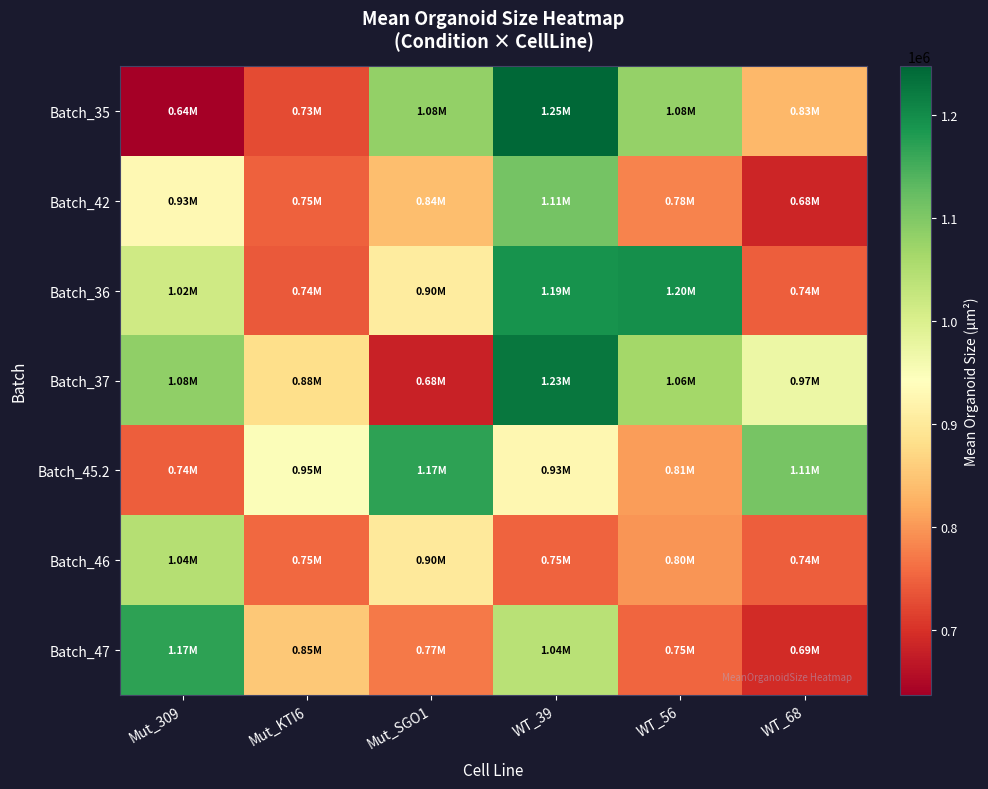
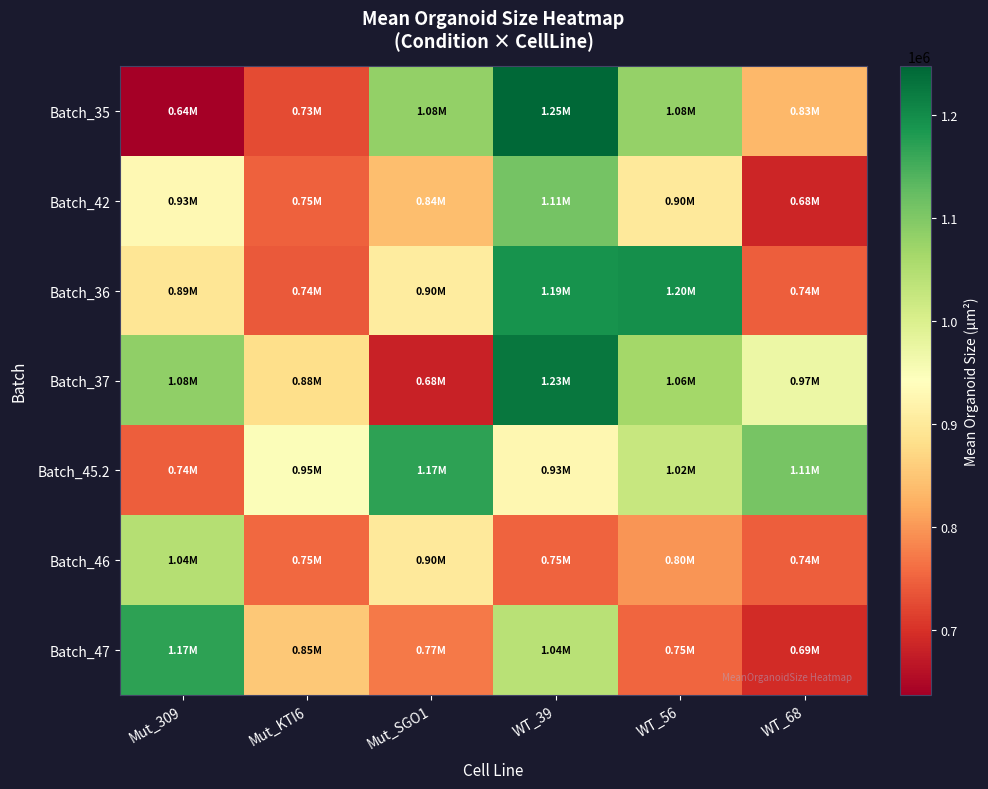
  {
    "Batch_35": {
      "Mut_309": "0.64M",
      "Mut_KTI6": "0.73M",
      "Mut_SGO1": "1.08M",
      "WT_39": "1.25M",
      "WT_56": "1.08M",
      "WT_68": "0.83M"
    },
    "Batch_42": {
      "Mut_309": "0.93M",
      "Mut_KTI6": "0.75M",
      "Mut_SGO1": "0.84M",
      "WT_39": "1.11M",
-     "WT_56": "0.78M",
+     "WT_56": "0.90M",
      "WT_68": "0.68M"
    },
    "Batch_36": {
-     "Mut_309": "1.02M",
+     "Mut_309": "0.89M",
      "Mut_KTI6": "0.74M",
      "Mut_SGO1": "0.90M",
      "WT_39": "1.19M",
      "WT_56": "1.20M",
      "WT_68": "0.74M"
    },
    "Batch_37": {
      "Mut_309": "1.08M",
      "Mut_KTI6": "0.88M",
      "Mut_SGO1": "0.68M",
      "WT_39": "1.23M",
      "WT_56": "1.06M",
      "WT_68": "0.97M"
    },
    "Batch_45.2": {
      "Mut_309": "0.74M",
      "Mut_KTI6": "0.95M",
      "Mut_SGO1": "1.17M",
      "WT_39": "0.93M",
-     "WT_56": "0.81M",
+     "WT_56": "1.02M",
      "WT_68": "1.11M"
    },
    "Batch_46": {
      "Mut_309": "1.04M",
      "Mut_KTI6": "0.75M",
      "Mut_SGO1": "0.90M",
      "WT_39": "0.75M",
      "WT_56": "0.80M",
      "WT_68": "0.74M"
    },
    "Batch_47": {
      "Mut_309": "1.17M",
      "Mut_KTI6": "0.85M",
      "Mut_SGO1": "0.77M",
      "WT_39": "1.04M",
      "WT_56": "0.75M"
    }
  }
